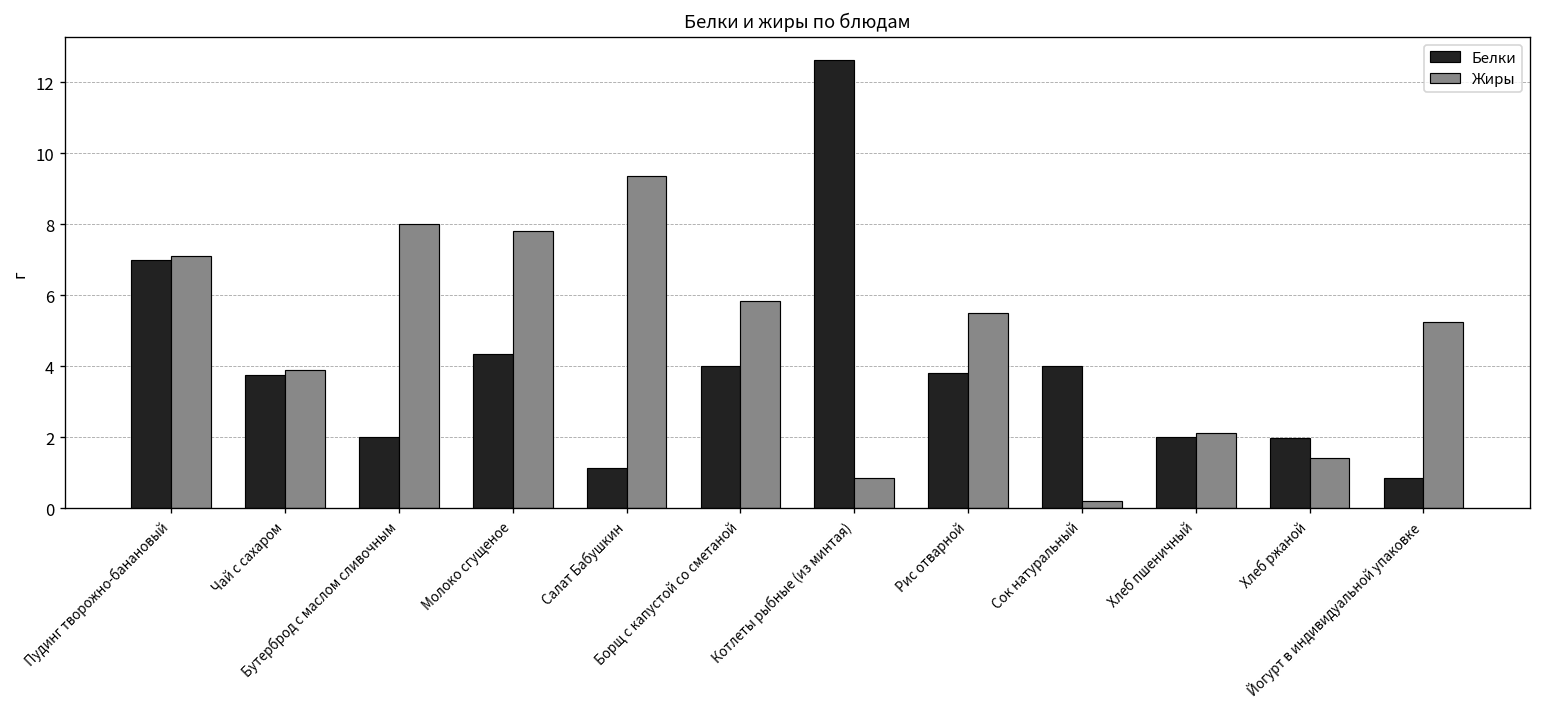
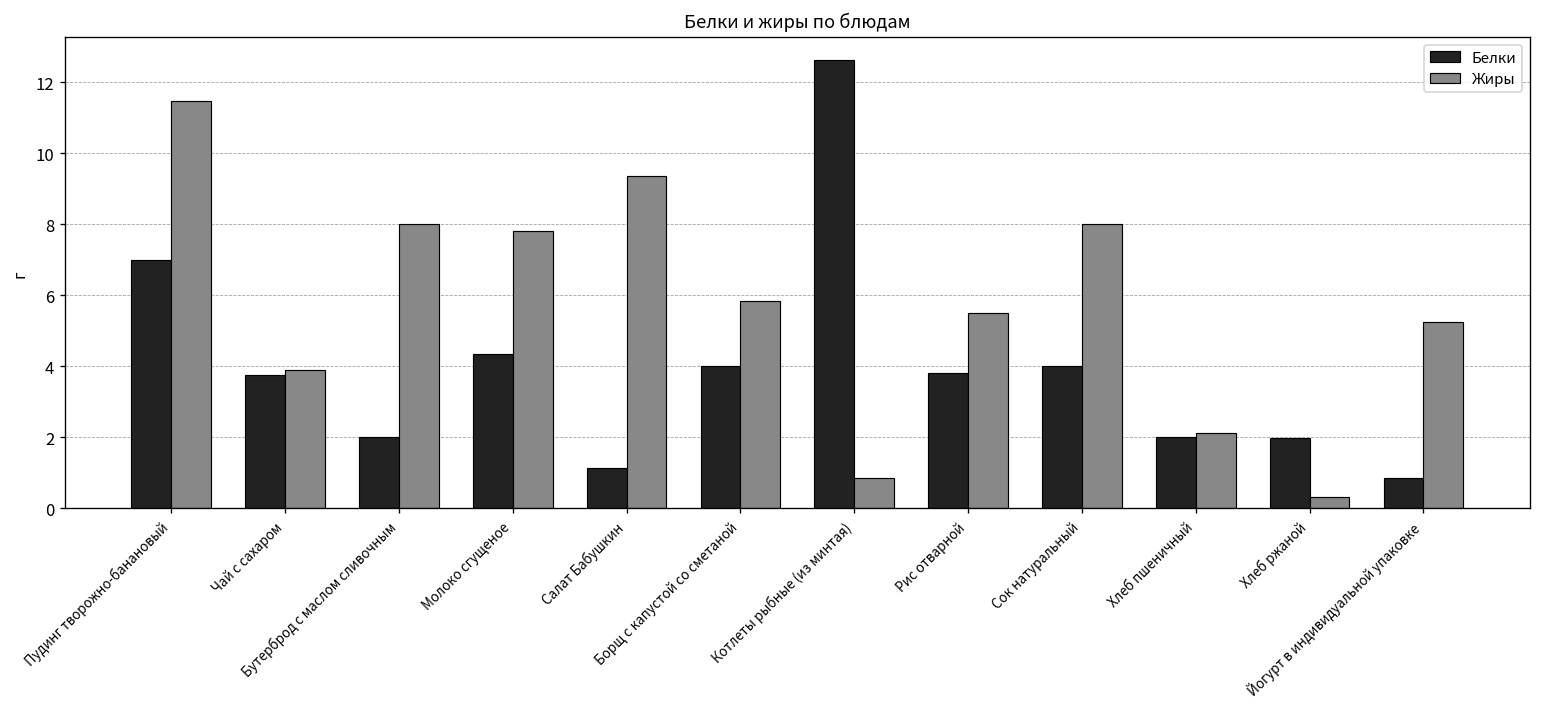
  {
    "Белки": {
      "Пудинг творожно-банановый": 7.0,
      "Чай с сахаром": 3.8,
      "Бутерброд с маслом сливочным": 2.0,
      "Молоко сгущеное": 4.4,
      "Салат Бабушкин": 1.2,
      "Борщ с капустой со сметаной": 4.0,
      "Котлеты рыбные (из минтая)": 12.6,
      "Рис отварной": 3.8,
      "Сок натуральный": 4.0,
      "Хлеб пшеничный": 2.0,
      "Хлеб ржаной": 2.0,
      "Йогурт в индивидуальной упаковке": 0.9
    },
    "Жиры": {
-     "Пудинг творожно-банановый": 7.1,
+     "Пудинг творожно-банановый": 11.5,
      "Чай с сахаром": 3.9,
      "Бутерброд с маслом сливочным": 8.0,
      "Молоко сгущеное": 7.8,
      "Салат Бабушкин": 9.4,
      "Борщ с капустой со сметаной": 5.8,
      "Котлеты рыбные (из минтая)": 0.9,
      "Рис отварной": 5.5,
-     "Сок натуральный": 0.2,
+     "Сок натуральный": 8.0,
      "Хлеб пшеничный": 2.1,
-     "Хлеб ржаной": 1.4,
+     "Хлеб ржаной": 0.3,
      "Йогурт в индивидуальной упаковке": 5.3
    }
  }
